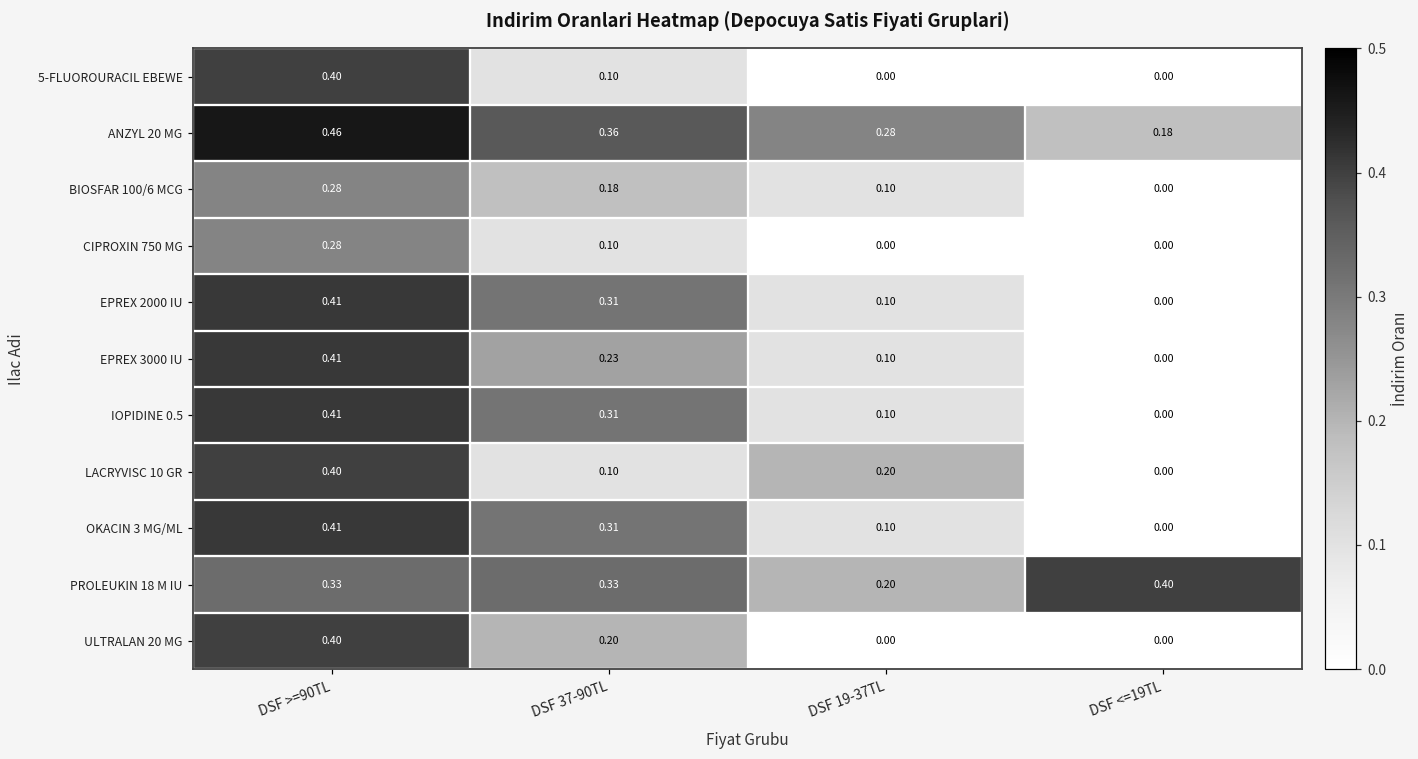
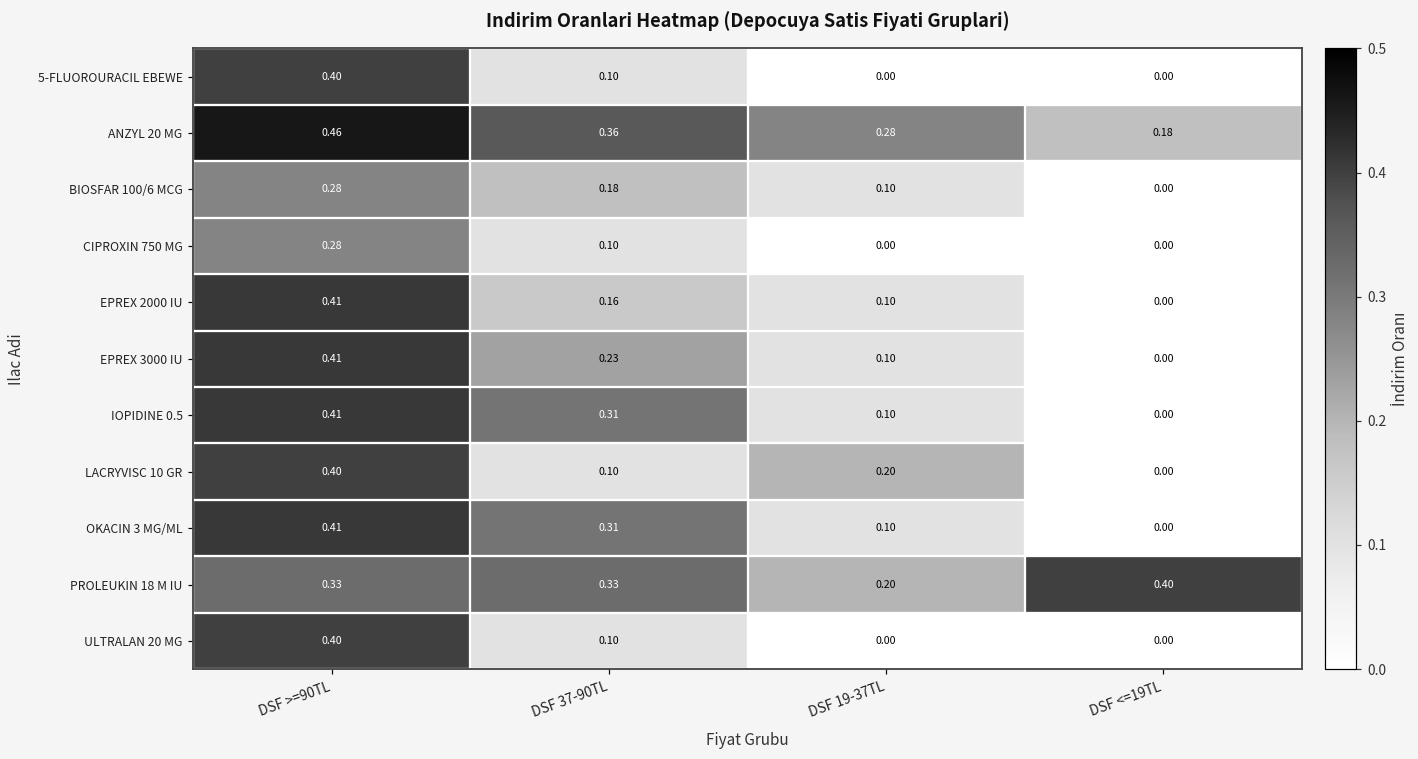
  {
    "5-FLUOROURACIL EBEWE": {
      "DSF >=90TL": 0.40,
      "DSF 37-90TL": 0.10,
      "DSF 19-37TL": 0.00,
      "DSF <=19TL": 0.00
    },
    "ANZYL 20 MG": {
      "DSF >=90TL": 0.46,
      "DSF 37-90TL": 0.36,
      "DSF 19-37TL": 0.28,
      "DSF <=19TL": 0.18
    },
    "BIOSFAR 100/6 MCG": {
      "DSF >=90TL": 0.28,
      "DSF 37-90TL": 0.18,
      "DSF 19-37TL": 0.10,
      "DSF <=19TL": 0.00
    },
    "CIPROXIN 750 MG": {
      "DSF >=90TL": 0.28,
      "DSF 37-90TL": 0.10,
      "DSF 19-37TL": 0.00,
      "DSF <=19TL": 0.00
    },
    "EPREX 2000 IU": {
      "DSF >=90TL": 0.41,
-     "DSF 37-90TL": 0.31,
+     "DSF 37-90TL": 0.16,
      "DSF 19-37TL": 0.10,
      "DSF <=19TL": 0.00
    },
    "EPREX 3000 IU": {
      "DSF >=90TL": 0.41,
      "DSF 37-90TL": 0.23,
      "DSF 19-37TL": 0.10,
      "DSF <=19TL": 0.00
    },
    "IOPIDINE 0.5": {
      "DSF >=90TL": 0.41,
      "DSF 37-90TL": 0.31,
      "DSF 19-37TL": 0.10,
      "DSF <=19TL": 0.00
    },
    "LACRYVISC 10 GR": {
      "DSF >=90TL": 0.40,
      "DSF 37-90TL": 0.10,
      "DSF 19-37TL": 0.20,
      "DSF <=19TL": 0.00
    },
    "OKACIN 3 MG/ML": {
      "DSF >=90TL": 0.41,
      "DSF 37-90TL": 0.31,
      "DSF 19-37TL": 0.10,
      "DSF <=19TL": 0.00
    },
    "PROLEUKIN 18 M IU": {
      "DSF >=90TL": 0.33,
      "DSF 37-90TL": 0.33,
      "DSF 19-37TL": 0.20,
      "DSF <=19TL": 0.40
    },
    "ULTRALAN 20 MG": {
      "DSF >=90TL": 0.40,
-     "DSF 37-90TL": 0.20,
+     "DSF 37-90TL": 0.10,
      "DSF 19-37TL": 0.00,
      "DSF <=19TL": 0.00
    }
  }
